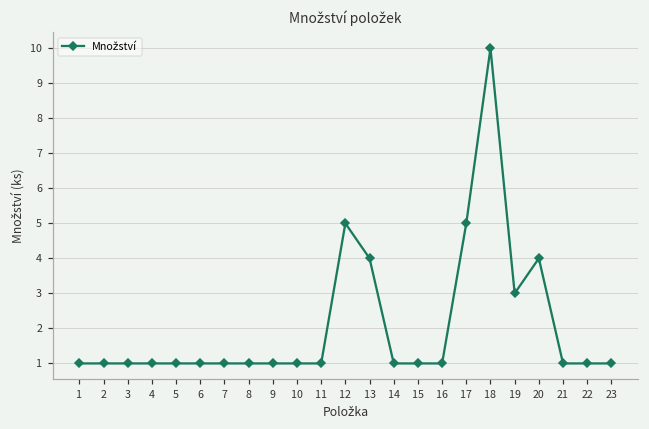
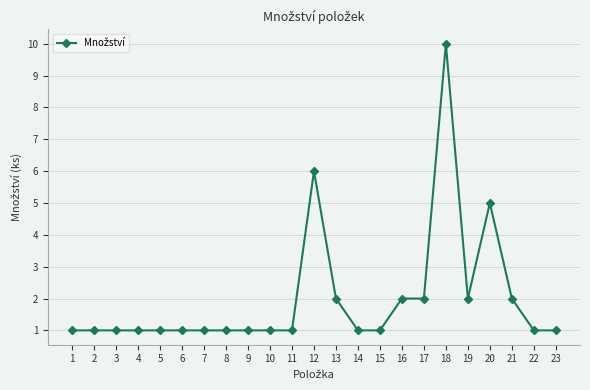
  {
    "1": 1,
    "2": 1,
    "3": 1,
    "4": 1,
    "5": 1,
    "6": 1,
    "7": 1,
    "8": 1,
    "9": 1,
    "10": 1,
    "11": 1,
-   "12": 5,
-   "13": 4,
+   "12": 6,
+   "13": 2,
    "14": 1,
    "15": 1,
-   "16": 1,
-   "17": 5,
+   "16": 2,
+   "17": 2,
    "18": 10,
-   "19": 3,
-   "20": 4,
-   "21": 1,
+   "19": 2,
+   "20": 5,
+   "21": 2,
    "22": 1,
    "23": 1
  }
